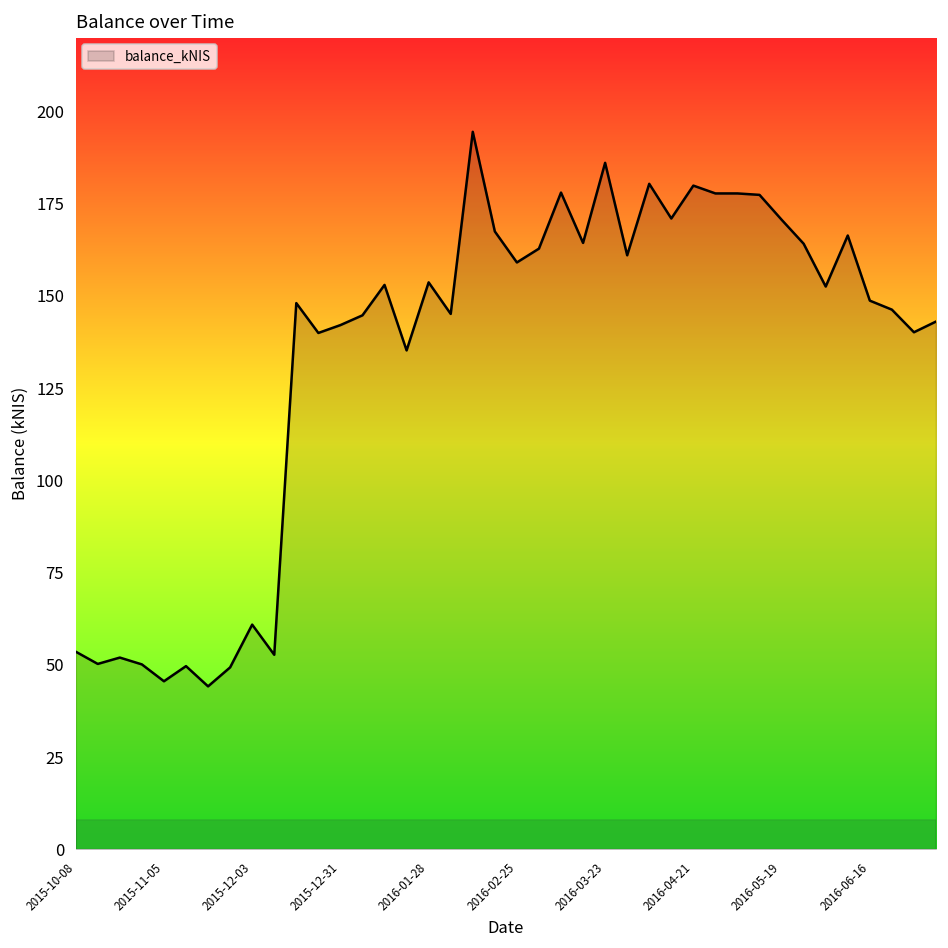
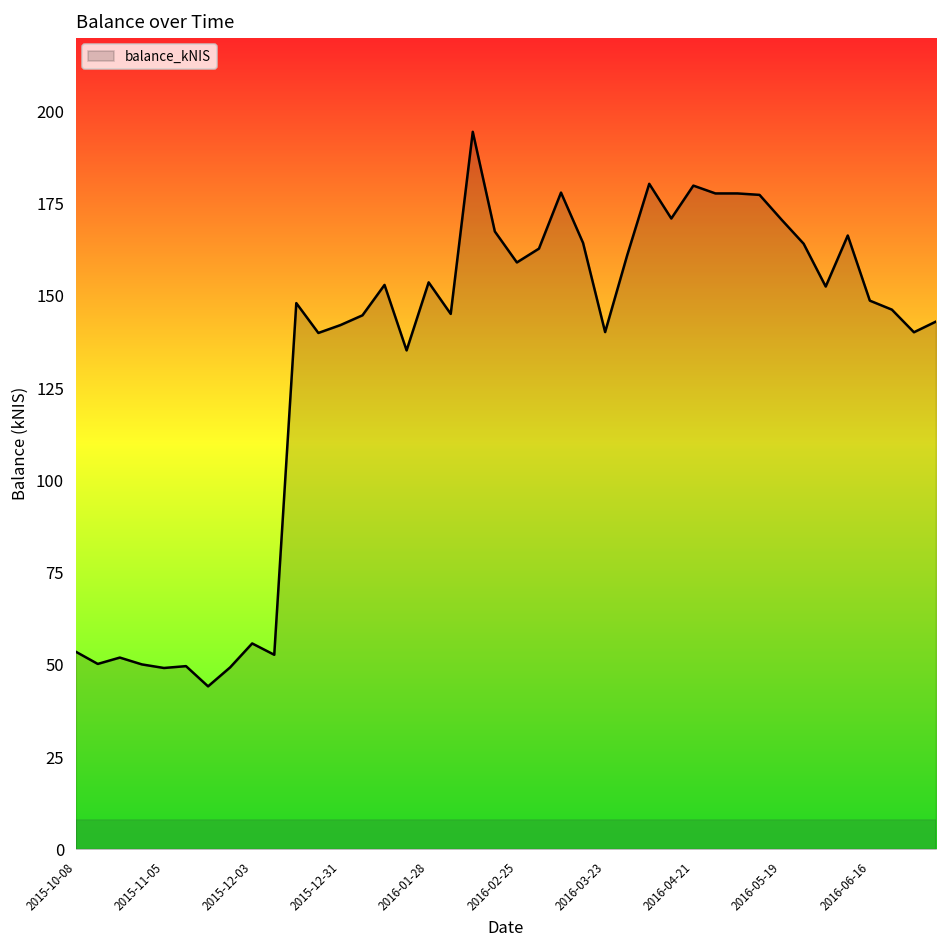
  {
    "2015-10-08": 54,
-   "2015-11-05": 46,
-   "2015-12-03": 61,
+   "2015-11-05": 49,
+   "2015-12-03": 56,
    "2015-12-31": 142,
    "2016-01-28": 154,
    "2016-02-25": 159,
-   "2016-03-23": 186,
+   "2016-03-23": 140,
    "2016-04-21": 180,
    "2016-05-19": 171,
    "2016-06-16": 149
  }
